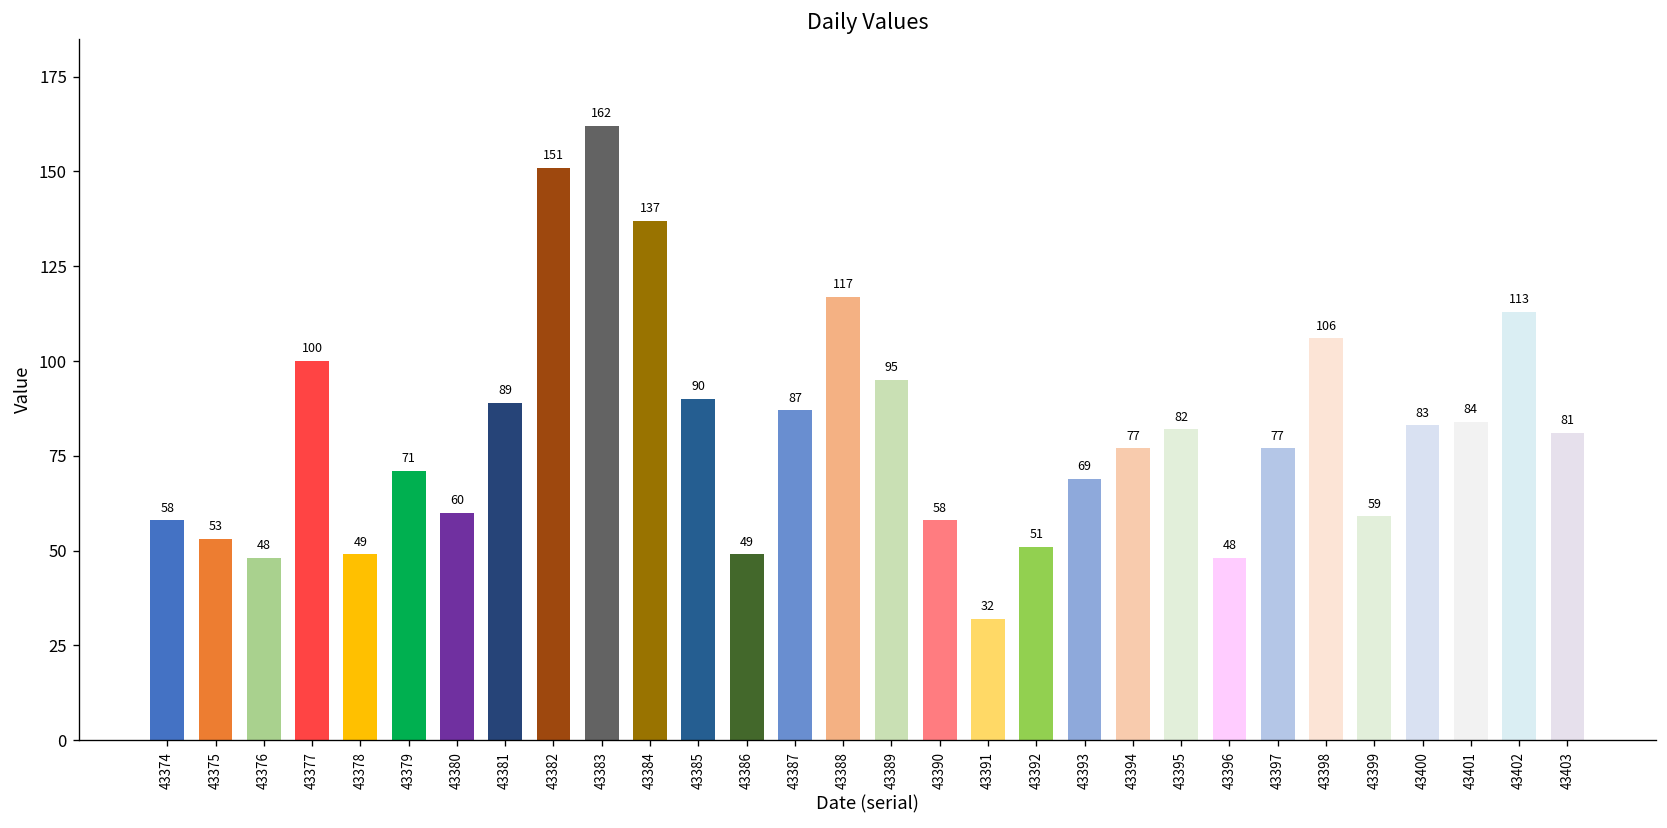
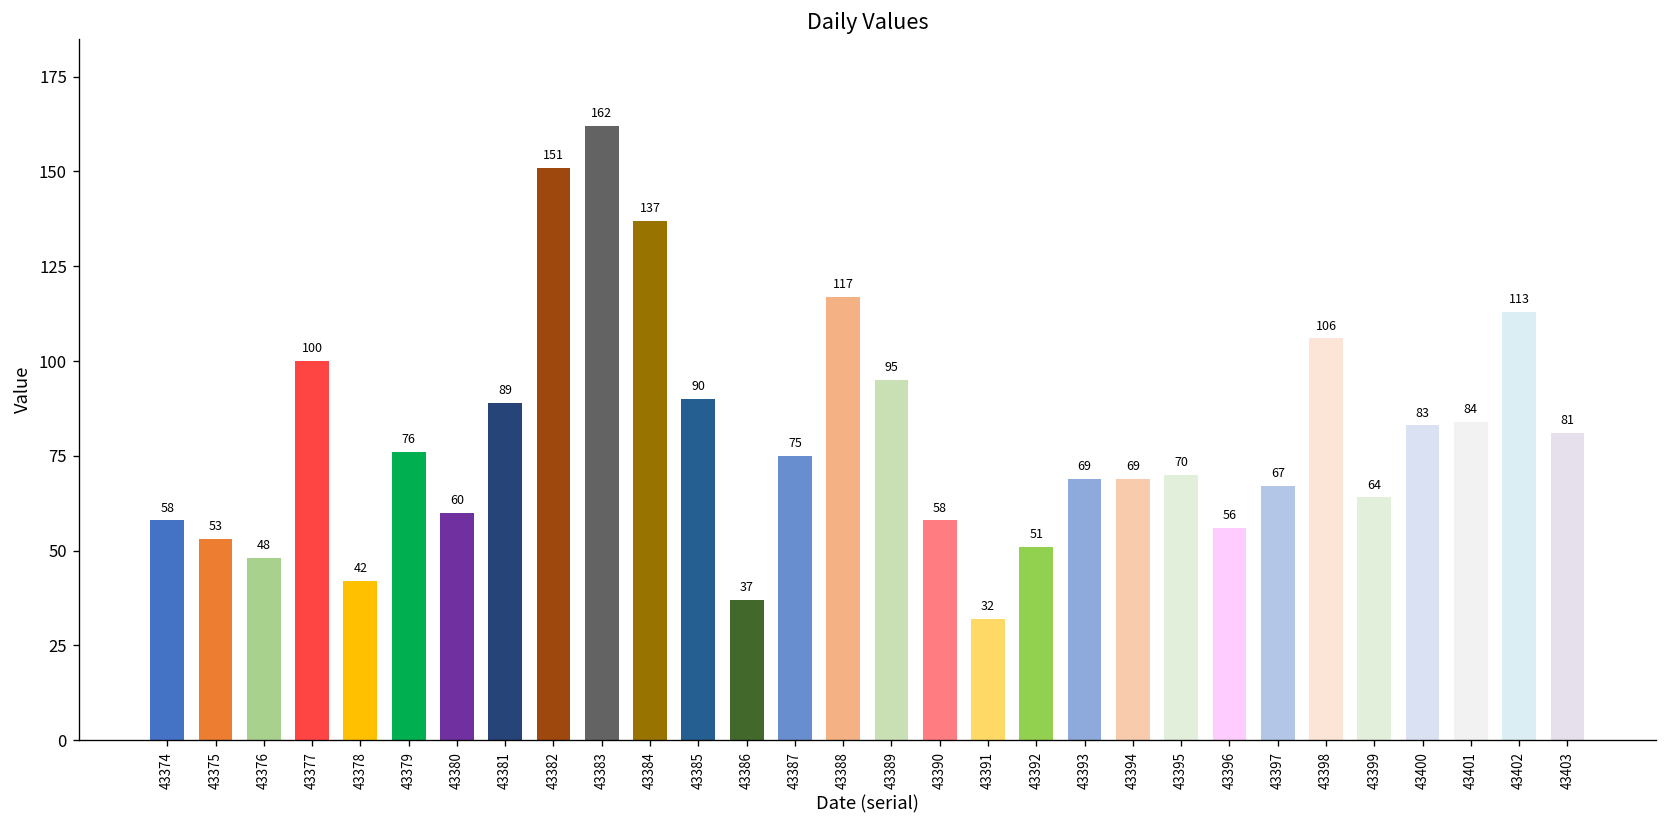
  {
    "43374": 58,
    "43375": 53,
    "43376": 48,
    "43377": 100,
-   "43378": 49,
-   "43379": 71,
+   "43378": 42,
+   "43379": 76,
    "43380": 60,
    "43381": 89,
    "43382": 151,
    "43383": 162,
    "43384": 137,
    "43385": 90,
-   "43386": 49,
-   "43387": 87,
+   "43386": 37,
+   "43387": 75,
    "43388": 117,
    "43389": 95,
    "43390": 58,
    "43391": 32,
    "43392": 51,
    "43393": 69,
-   "43394": 77,
-   "43395": 82,
-   "43396": 48,
-   "43397": 77,
+   "43394": 69,
+   "43395": 70,
+   "43396": 56,
+   "43397": 67,
    "43398": 106,
-   "43399": 59,
+   "43399": 64,
    "43400": 83,
    "43401": 84,
    "43402": 113,
    "43403": 81
  }
